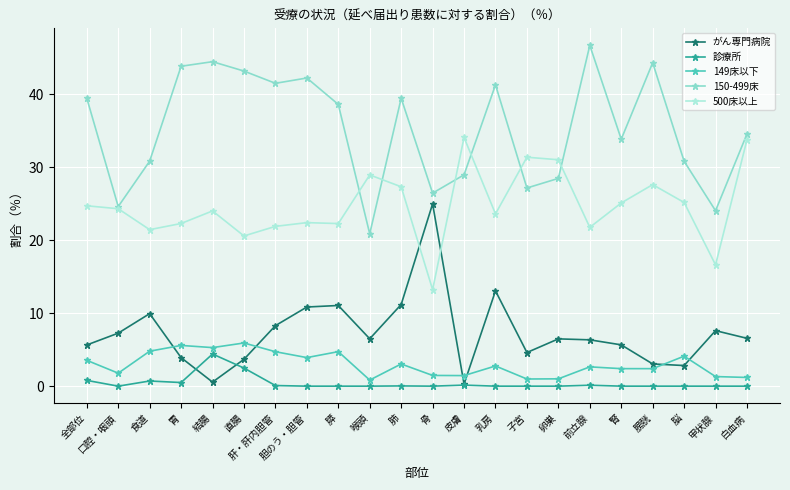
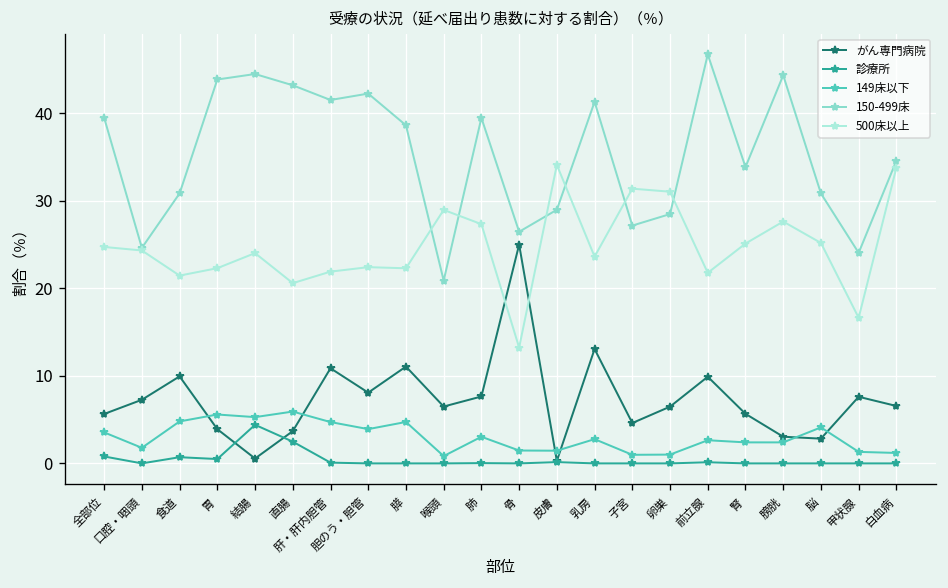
  {
    "がん専門病院": {
      "全部位": 6,
      "口腔・咽頭": 7,
      "食道": 10,
      "胃": 4,
      "結腸": 1,
      "直腸": 4,
-     "肝・肝内胆管": 8,
-     "胆のう・胆管": 11,
+     "肝・肝内胆管": 11,
+     "胆のう・胆管": 8,
      "膵": 11,
      "喉頭": 6,
-     "肺": 11,
+     "肺": 8,
      "骨": 25,
      "乳房": 13,
      "子宮": 5,
      "卵巣": 6,
-     "前立腺": 6,
+     "前立腺": 10,
      "腎": 6,
      "膀胱": 3,
      "脳": 3,
      "甲状腺": 8,
      "白血病": 7
    }
  }
